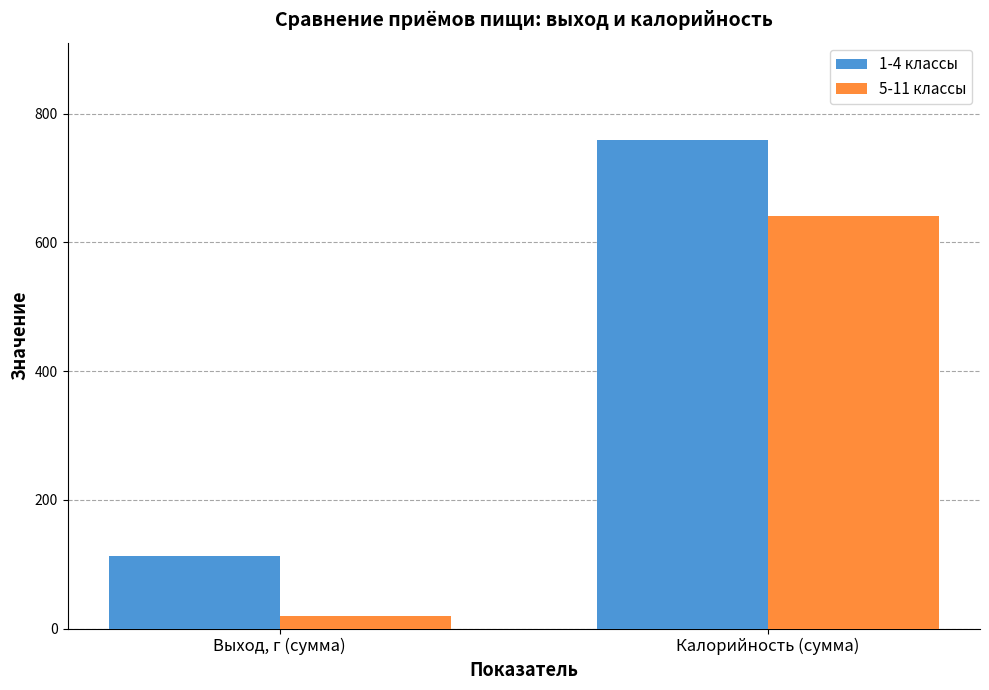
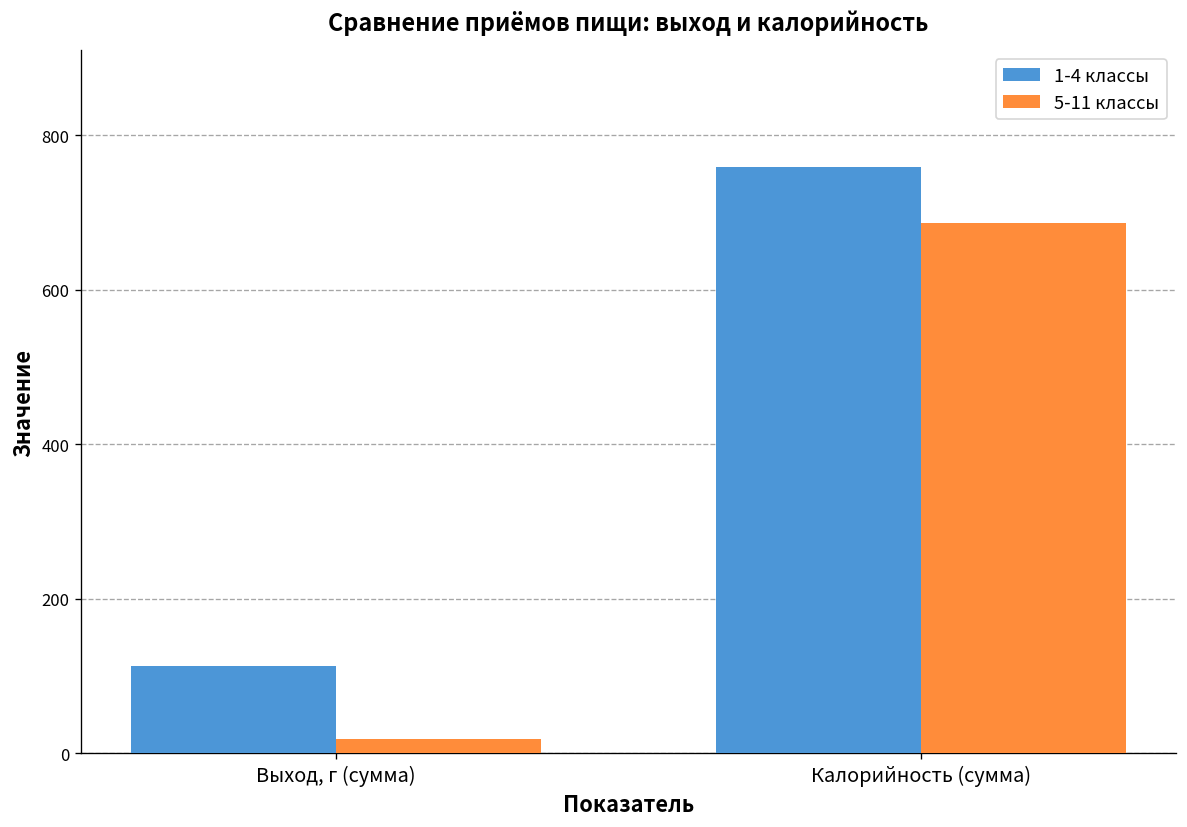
  {
    "1-4 классы": {
      "Выход, г (сумма)": 110,
      "Калорийность (сумма)": 760
    },
    "5-11 классы": {
      "Выход, г (сумма)": 20,
-     "Калорийность (сумма)": 640
+     "Калорийность (сумма)": 690
    }
  }
